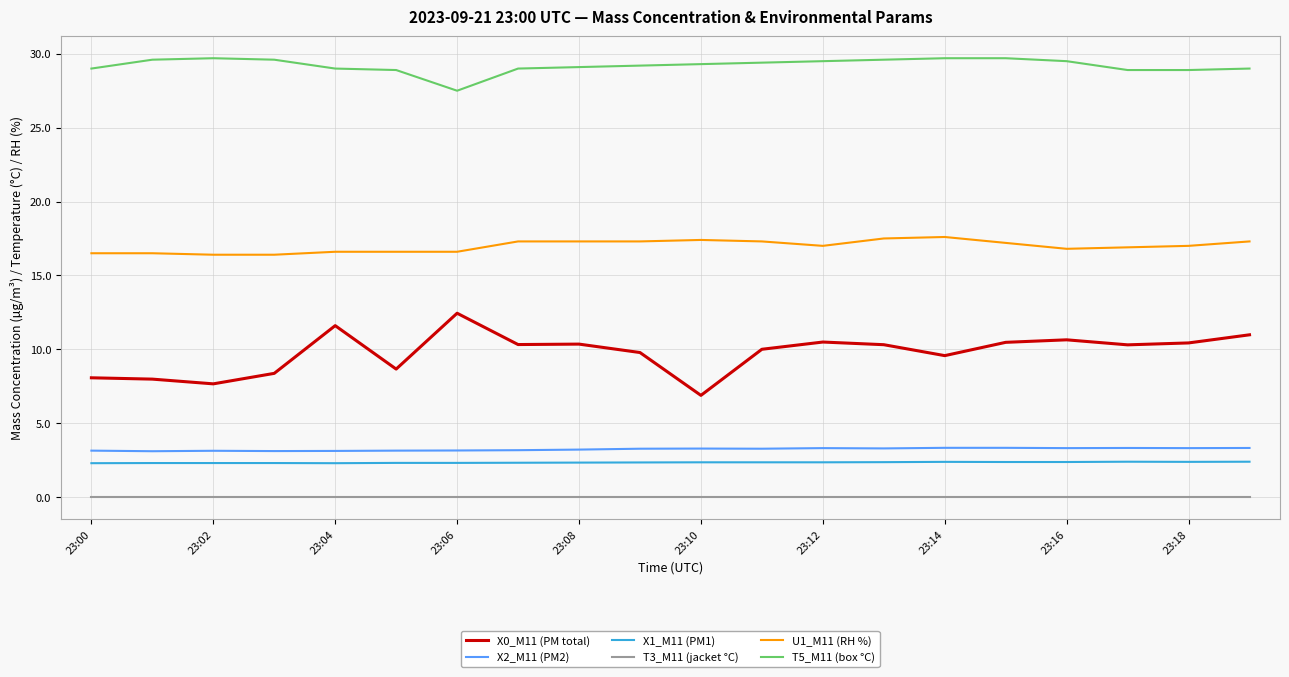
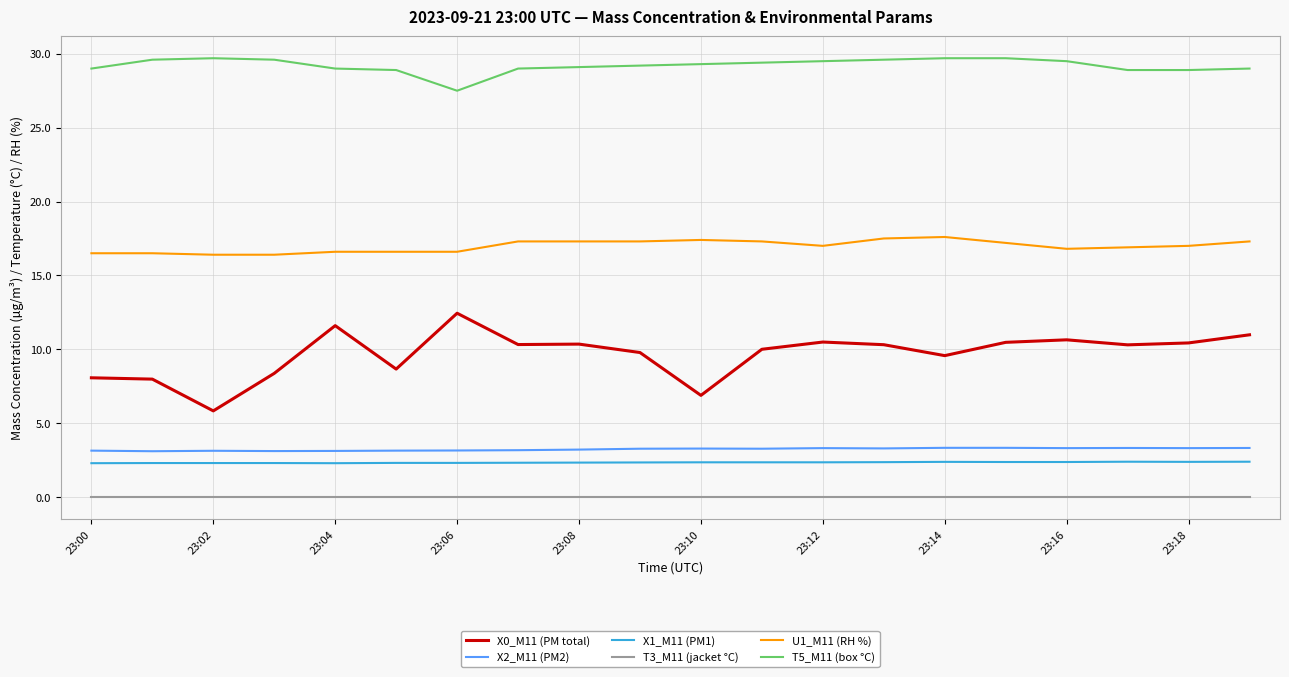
  {
    "X0_M11 (PM total)": {
      "23:00": 8.1,
-     "23:02": 7.7,
+     "23:02": 5.8,
      "23:04": 11.6,
      "23:06": 12.4,
      "23:08": 10.4,
      "23:10": 6.9,
      "23:12": 10.5,
      "23:14": 9.6,
      "23:16": 10.6,
      "23:18": 10.4
    },
    "T3_M11 (jacket °C)": {
      "23:00": 0.0,
      "23:02": 0.0,
      "23:04": 0.0,
      "23:06": 0.0,
      "23:08": 0.0,
      "23:10": 0.0,
      "23:12": 0.0,
      "23:14": 0.0,
      "23:16": 0.0,
      "23:18": 0.0
    },
    "U1_M11 (RH %)": {
      "23:00": 16.5,
      "23:02": 16.4,
      "23:04": 16.6,
      "23:06": 16.6,
      "23:08": 17.3,
      "23:10": 17.4,
      "23:12": 17.0,
      "23:14": 17.6,
      "23:16": 16.8,
      "23:18": 17.0
    },
    "T5_M11 (box °C)": {
      "23:00": 29.0,
      "23:02": 29.7,
      "23:04": 29.0,
      "23:06": 27.5,
      "23:08": 29.1,
      "23:10": 29.3,
      "23:12": 29.5,
      "23:14": 29.7,
      "23:16": 29.5,
      "23:18": 28.9
    }
  }
